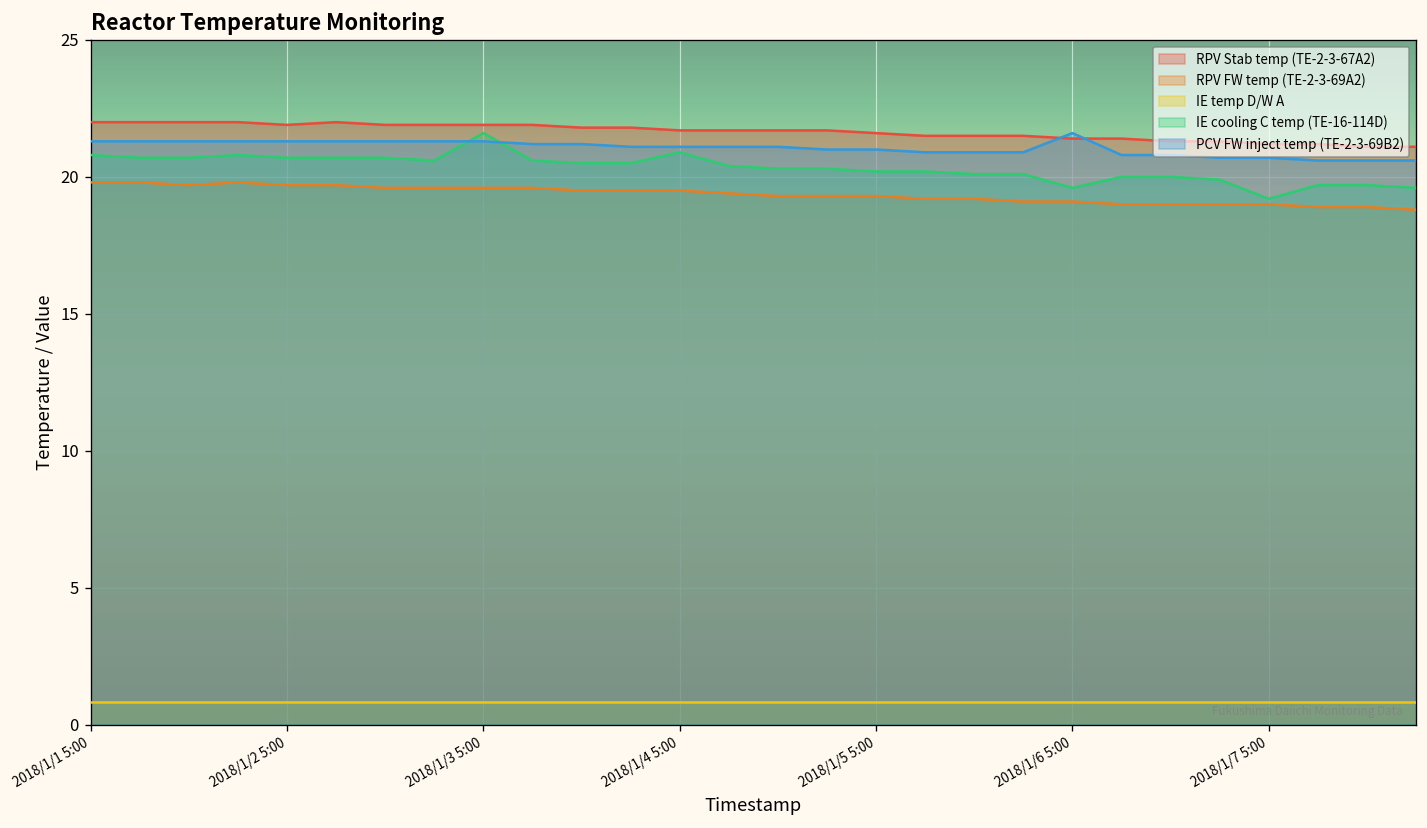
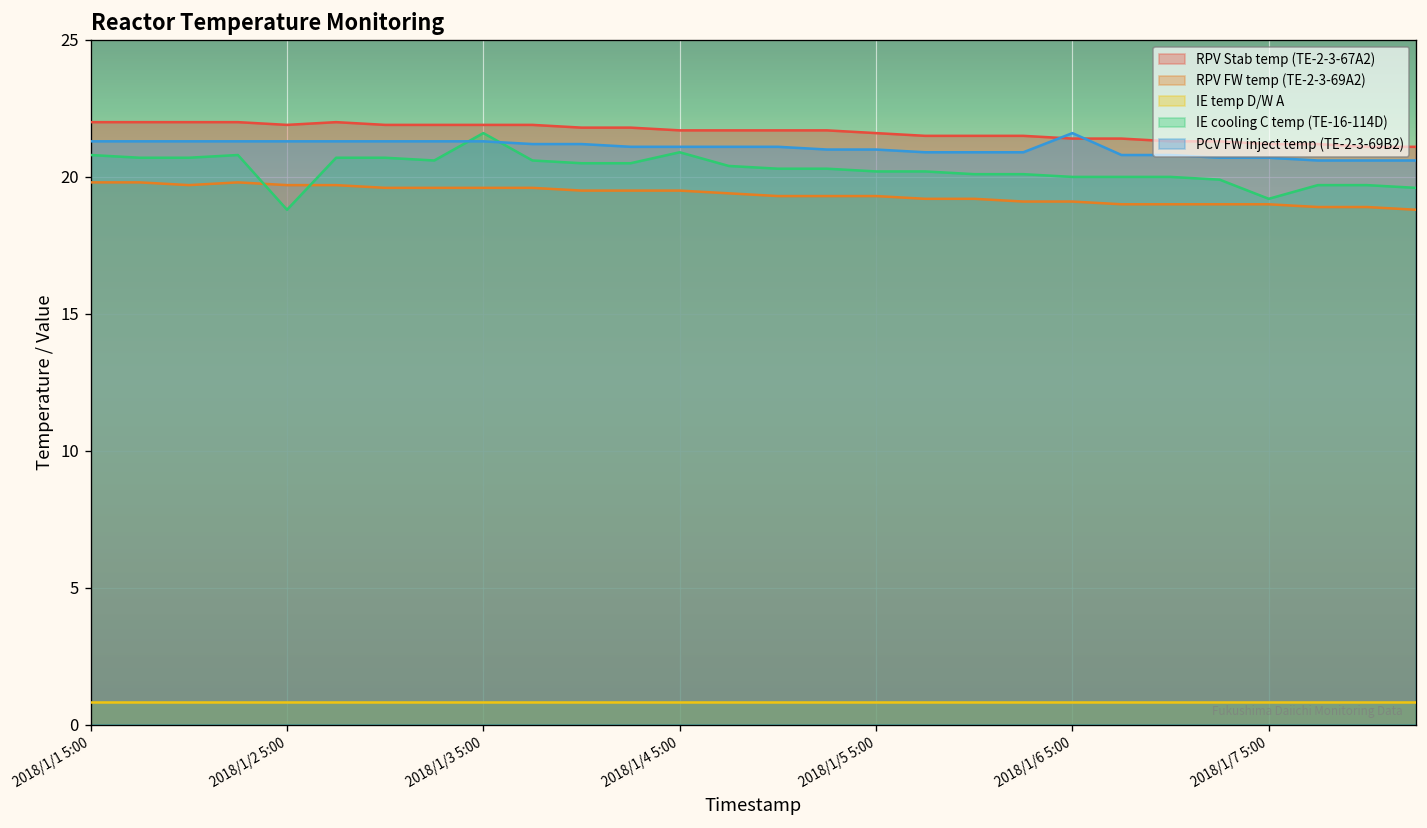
  {
    "IE cooling C temp (TE-16-114D)": {
      "2018/1/1 5:00": 20.8,
-     "2018/1/2 5:00": 20.7,
+     "2018/1/2 5:00": 18.8,
      "2018/1/3 5:00": 21.6,
      "2018/1/4 5:00": 20.9,
      "2018/1/5 5:00": 20.2,
-     "2018/1/6 5:00": 19.6,
+     "2018/1/6 5:00": 20.0,
      "2018/1/7 5:00": 19.2
    },
    "PCV FW inject temp (TE-2-3-69B2)": {
      "2018/1/1 5:00": 21.3,
      "2018/1/2 5:00": 21.3,
      "2018/1/3 5:00": 21.3,
      "2018/1/4 5:00": 21.1,
      "2018/1/5 5:00": 21.0,
      "2018/1/6 5:00": 21.6,
      "2018/1/7 5:00": 20.7
    }
  }
